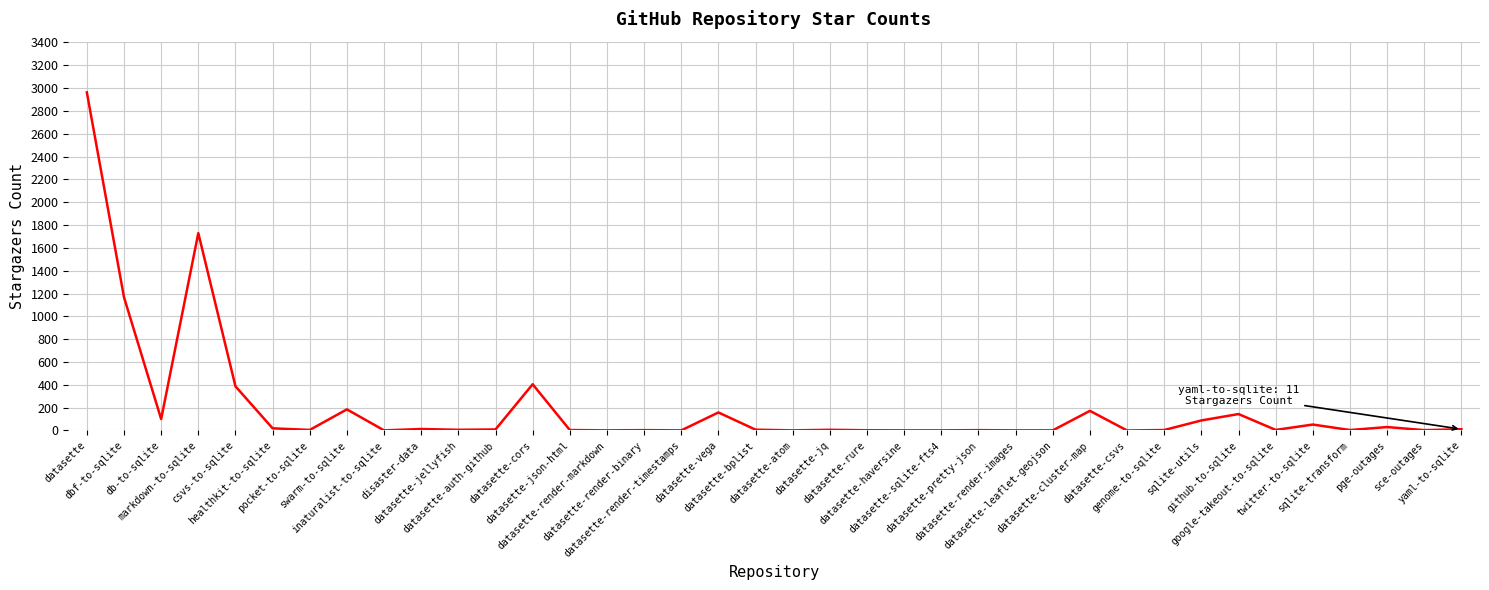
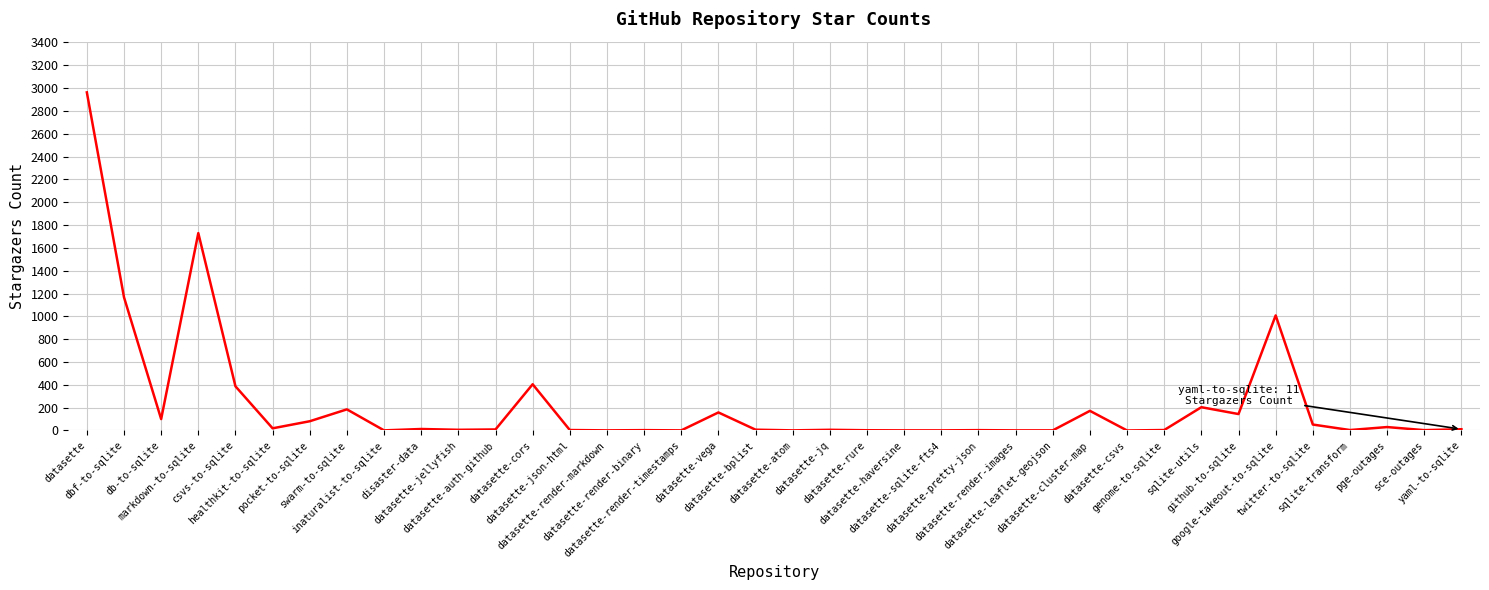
  {
    "datasette": 2960,
    "dbf-to-sqlite": 1170,
    "db-to-sqlite": 100,
    "markdown-to-sqlite": 1730,
    "csvs-to-sqlite": 390,
    "healthkit-to-sqlite": 20,
-   "pocket-to-sqlite": 10,
+   "pocket-to-sqlite": 80,
    "swarm-to-sqlite": 190,
    "inaturalist-to-sqlite": 0,
    "disaster-data": 10,
    "datasette-jellyfish": 10,
    "datasette-auth-github": 10,
    "datasette-cors": 410,
    "datasette-json-html": 0,
    "datasette-render-markdown": 0,
    "datasette-render-binary": 0,
    "datasette-render-timestamps": 0,
    "datasette-vega": 160,
    "datasette-bplist": 10,
    "datasette-atom": 0,
    "datasette-jq": 10,
    "datasette-rure": 0,
    "datasette-haversine": 0,
    "datasette-sqlite-fts4": 0,
    "datasette-pretty-json": 0,
    "datasette-render-images": 0,
    "datasette-leaflet-geojson": 0,
    "datasette-cluster-map": 170,
    "datasette-csvs": 0,
    "genome-to-sqlite": 0,
-   "sqlite-utils": 90,
-   "google-takeout-to-sqlite": 10,
+   "sqlite-utils": 200,
+   "google-takeout-to-sqlite": 1010,
    "yaml-to-sqlite": 10
  }
